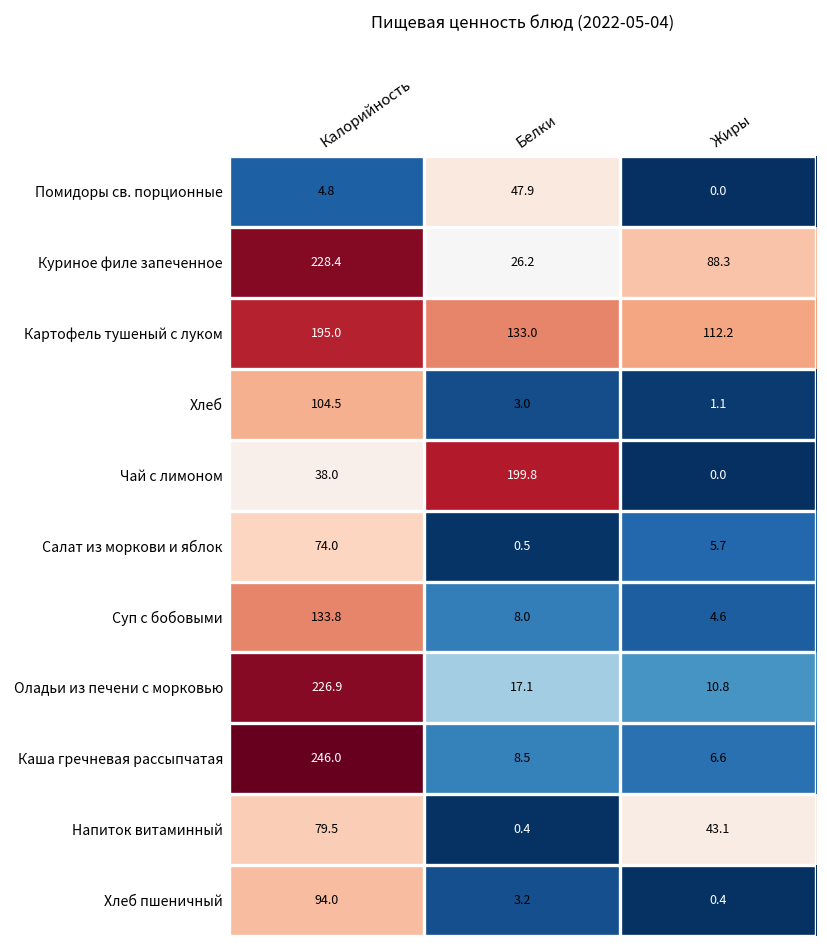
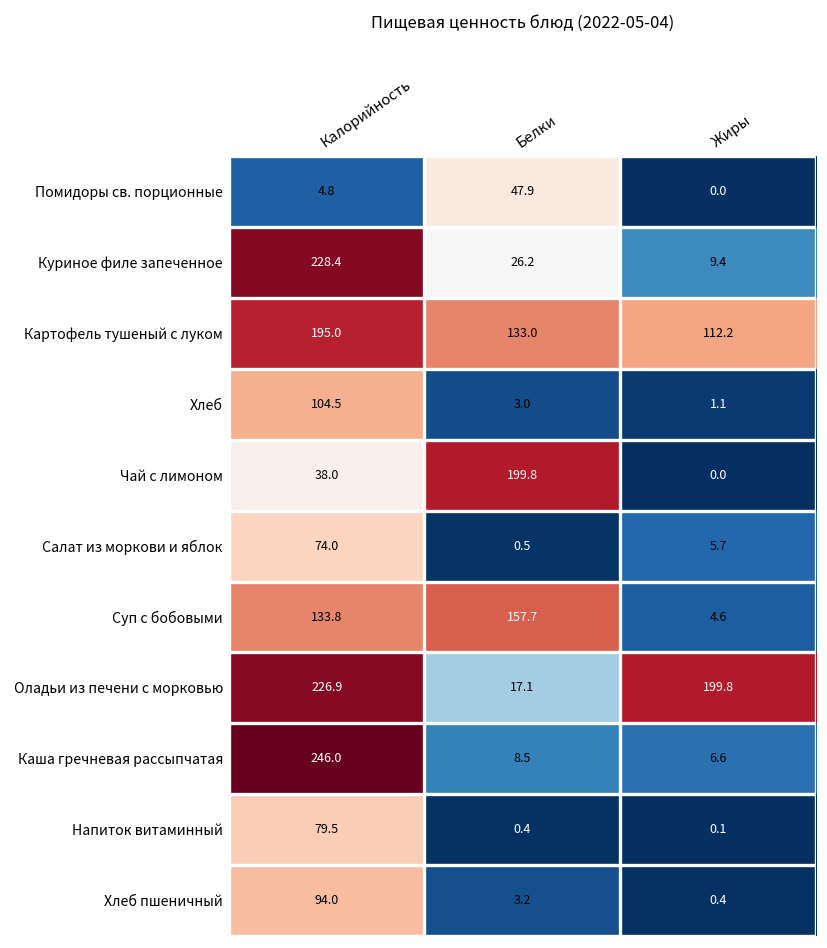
  {
    "Помидоры св. порционные": {
      "Калорийность": 4.8,
      "Белки": 47.9,
      "Жиры": 0.0
    },
    "Куриное филе запеченное": {
      "Калорийность": 228.4,
      "Белки": 26.2,
-     "Жиры": 88.3
+     "Жиры": 9.4
    },
    "Картофель тушеный с луком": {
      "Калорийность": 195.0,
      "Белки": 133.0,
      "Жиры": 112.2
    },
    "Хлеб": {
      "Калорийность": 104.5,
      "Белки": 3.0,
      "Жиры": 1.1
    },
    "Чай с лимоном": {
      "Калорийность": 38.0,
      "Белки": 199.8,
      "Жиры": 0.0
    },
    "Салат из моркови и яблок": {
      "Калорийность": 74.0,
      "Белки": 0.5,
      "Жиры": 5.7
    },
    "Суп с бобовыми": {
      "Калорийность": 133.8,
-     "Белки": 8.0,
+     "Белки": 157.7,
      "Жиры": 4.6
    },
    "Оладьи из печени с морковью": {
      "Калорийность": 226.9,
      "Белки": 17.1,
-     "Жиры": 10.8
+     "Жиры": 199.8
    },
    "Каша гречневая рассыпчатая": {
      "Калорийность": 246.0,
      "Белки": 8.5,
      "Жиры": 6.6
    },
    "Напиток витаминный": {
      "Калорийность": 79.5,
      "Белки": 0.4,
-     "Жиры": 43.1
+     "Жиры": 0.1
    },
    "Хлеб пшеничный": {
      "Калорийность": 94.0,
      "Белки": 3.2,
      "Жиры": 0.4
    }
  }
